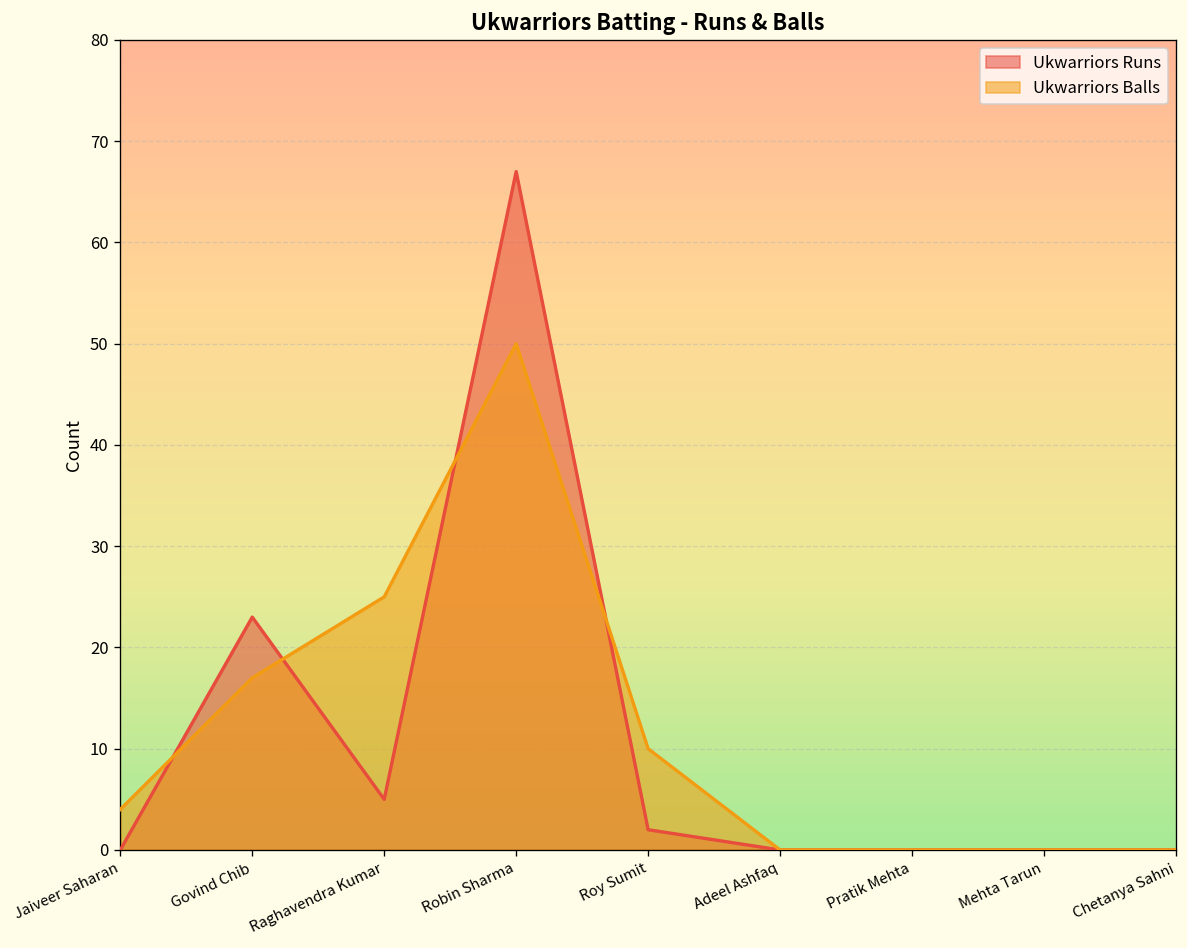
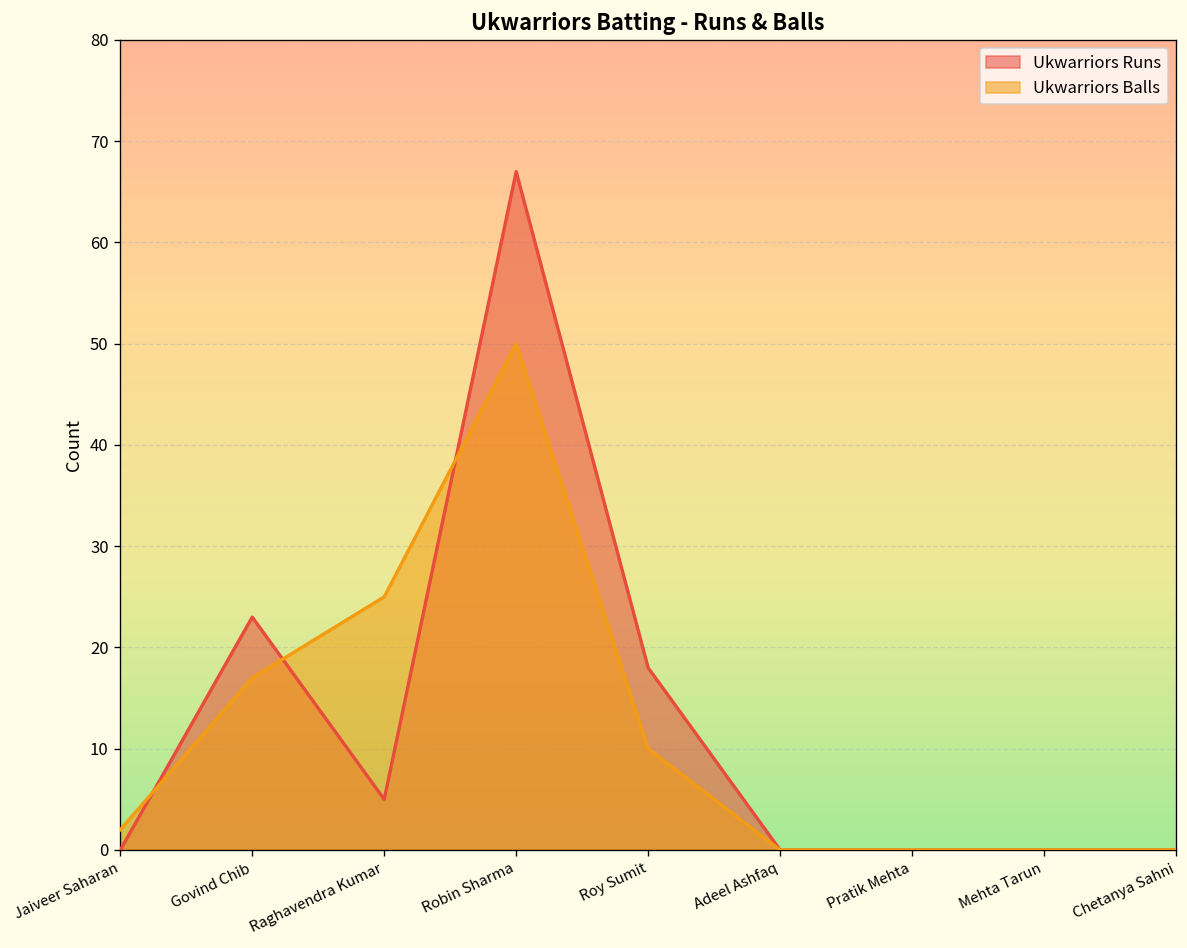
  {
    "Ukwarriors Runs": {
      "Jaiveer Saharan": 0,
      "Govind Chib": 23,
      "Raghavendra Kumar": 5,
      "Robin Sharma": 67,
-     "Roy Sumit": 2
+     "Roy Sumit": 18
    },
    "Ukwarriors Balls": {
-     "Jaiveer Saharan": 4,
+     "Jaiveer Saharan": 2,
      "Govind Chib": 17,
      "Raghavendra Kumar": 25,
      "Robin Sharma": 50,
      "Roy Sumit": 10
    }
  }
